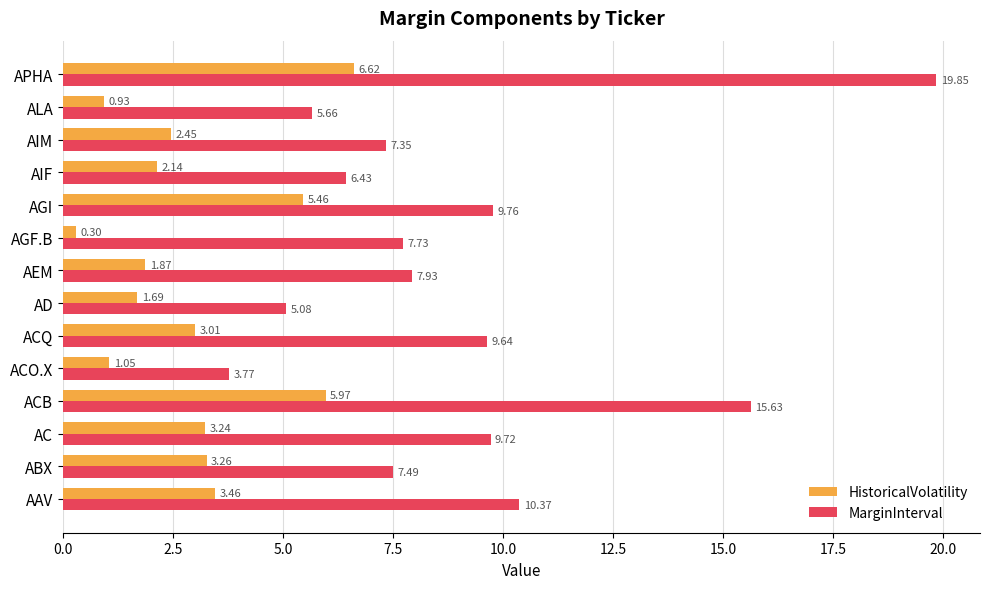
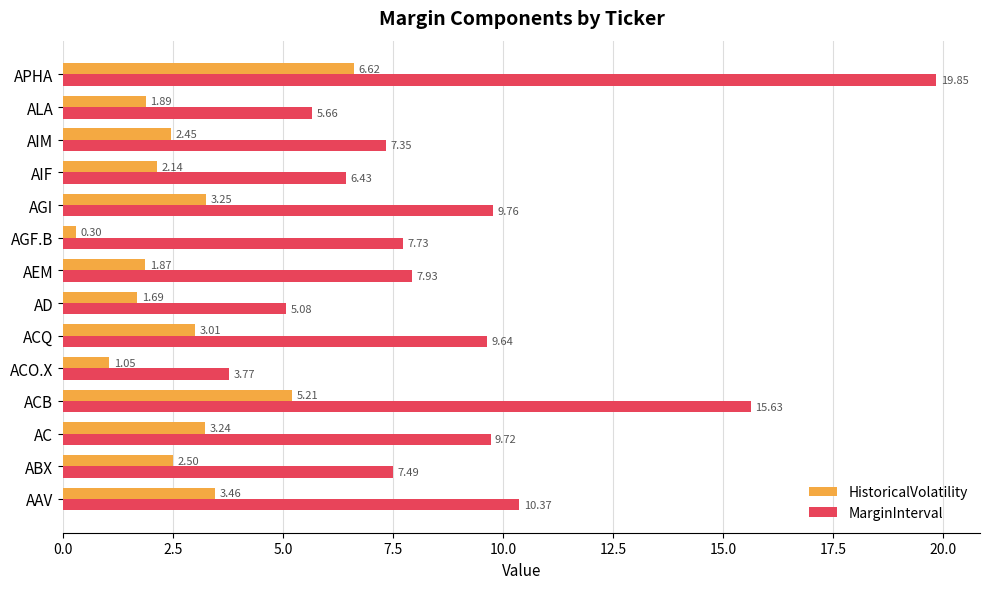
  {
    "HistoricalVolatility": {
      "APHA": 6.62,
-     "ALA": 0.93,
+     "ALA": 1.89,
      "AIM": 2.45,
      "AIF": 2.14,
-     "AGI": 5.46,
+     "AGI": 3.25,
      "AGF.B": 0.30,
      "AEM": 1.87,
      "AD": 1.69,
      "ACQ": 3.01,
      "ACO.X": 1.05,
-     "ACB": 5.97,
+     "ACB": 5.21,
      "AC": 3.24,
-     "ABX": 3.26,
+     "ABX": 2.50,
      "AAV": 3.46
    },
    "MarginInterval": {
      "APHA": 19.85,
      "ALA": 5.66,
      "AIM": 7.35,
      "AIF": 6.43,
      "AGI": 9.76,
      "AGF.B": 7.73,
      "AEM": 7.93,
      "AD": 5.08,
      "ACQ": 9.64,
      "ACO.X": 3.77,
      "ACB": 15.63,
      "AC": 9.72,
      "ABX": 7.49,
      "AAV": 10.37
    }
  }
